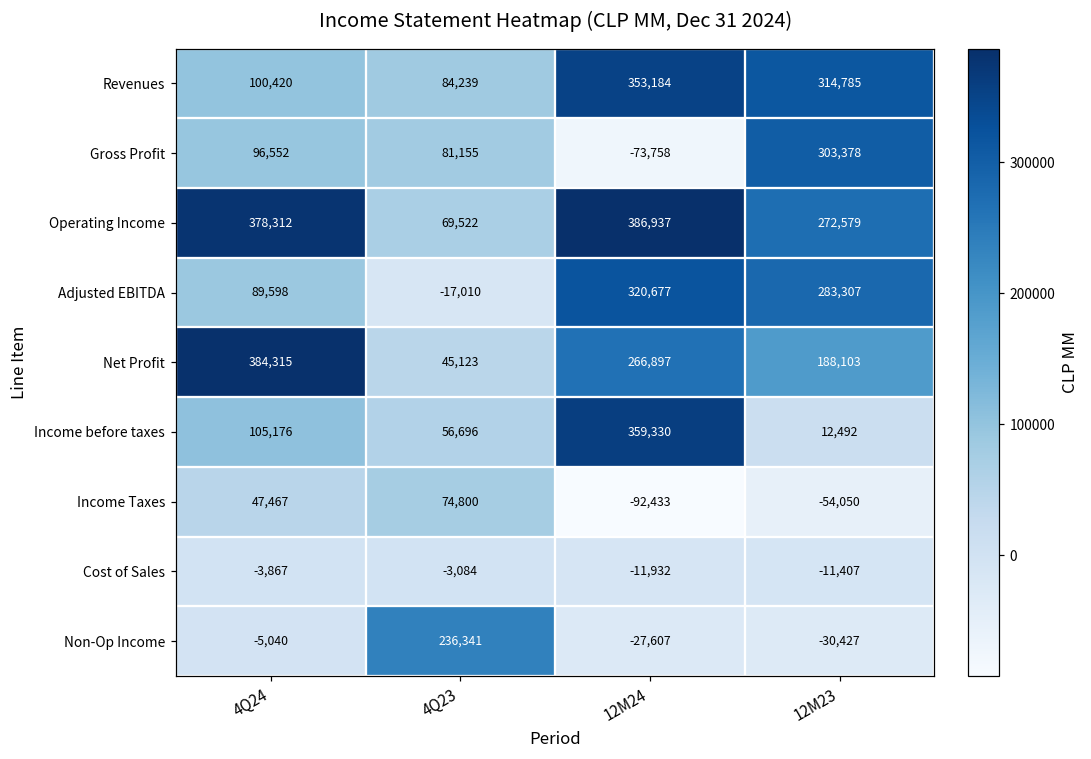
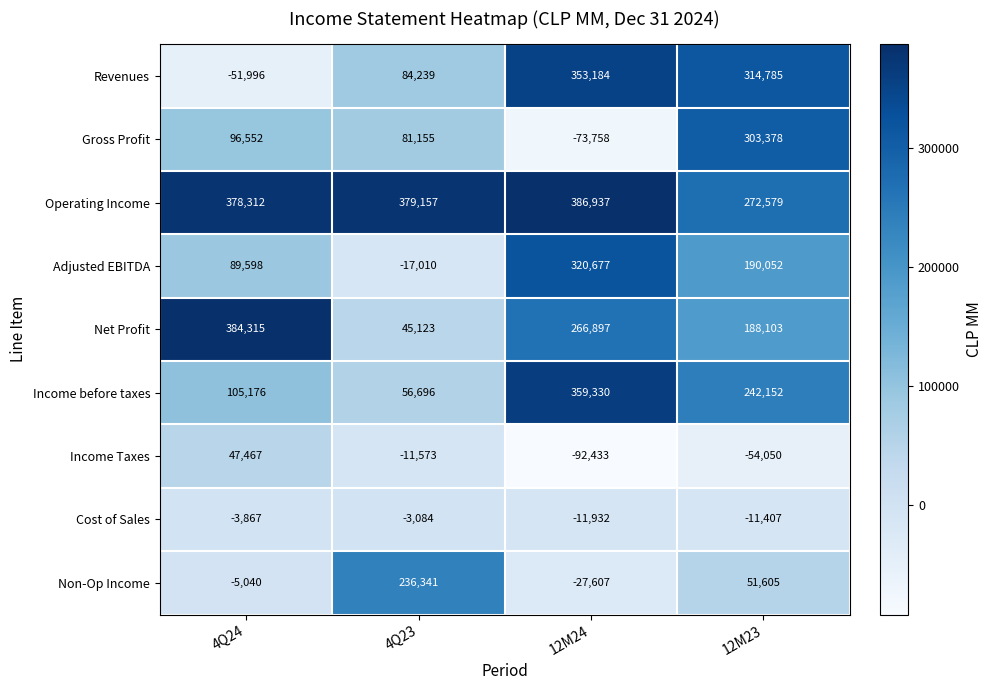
  {
    "Revenues": {
-     "4Q24": "100,420",
+     "4Q24": "-51,996",
      "4Q23": "84,239",
      "12M24": "353,184",
      "12M23": "314,785"
    },
    "Gross Profit": {
      "4Q24": "96,552",
      "4Q23": "81,155",
      "12M24": "-73,758",
      "12M23": "303,378"
    },
    "Operating Income": {
      "4Q24": "378,312",
-     "4Q23": "69,522",
+     "4Q23": "379,157",
      "12M24": "386,937",
      "12M23": "272,579"
    },
    "Adjusted EBITDA": {
      "4Q24": "89,598",
      "4Q23": "-17,010",
      "12M24": "320,677",
-     "12M23": "283,307"
+     "12M23": "190,052"
    },
    "Net Profit": {
      "4Q24": "384,315",
      "4Q23": "45,123",
      "12M24": "266,897",
      "12M23": "188,103"
    },
    "Income before taxes": {
      "4Q24": "105,176",
      "4Q23": "56,696",
      "12M24": "359,330",
-     "12M23": "12,492"
+     "12M23": "242,152"
    },
    "Income Taxes": {
      "4Q24": "47,467",
-     "4Q23": "74,800",
+     "4Q23": "-11,573",
      "12M24": "-92,433",
      "12M23": "-54,050"
    },
    "Cost of Sales": {
      "4Q24": "-3,867",
      "4Q23": "-3,084",
      "12M24": "-11,932",
      "12M23": "-11,407"
    },
    "Non-Op Income": {
      "4Q24": "-5,040",
      "4Q23": "236,341",
      "12M24": "-27,607",
-     "12M23": "-30,427"
+     "12M23": "51,605"
    }
  }
